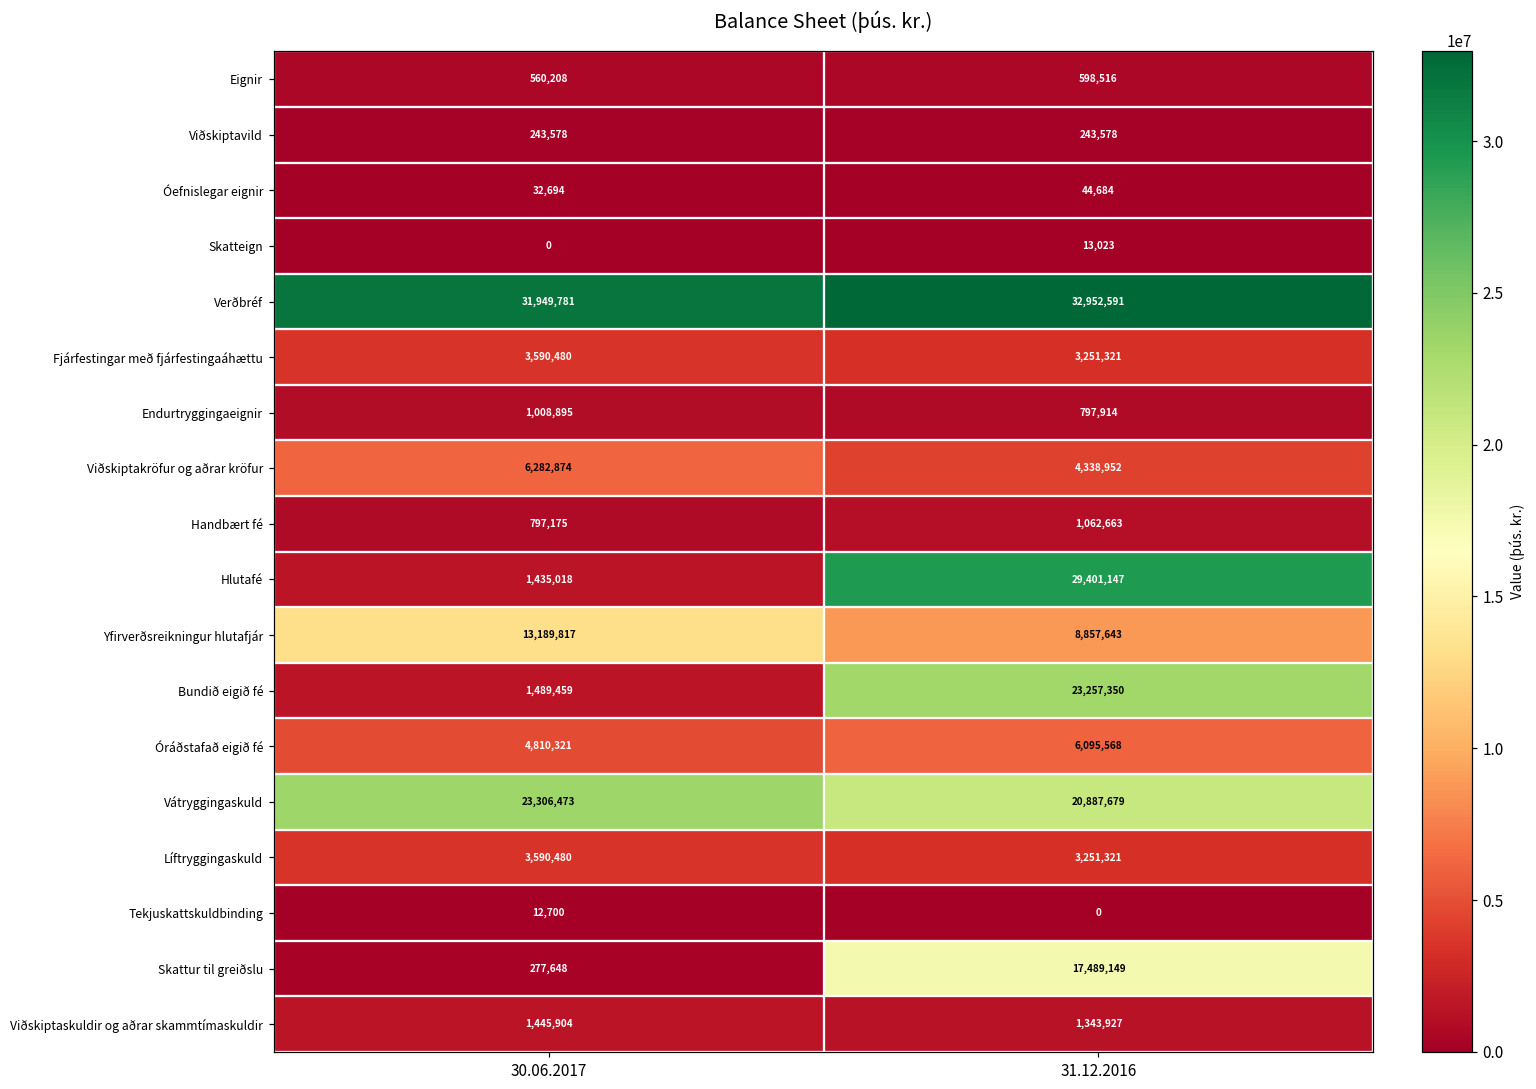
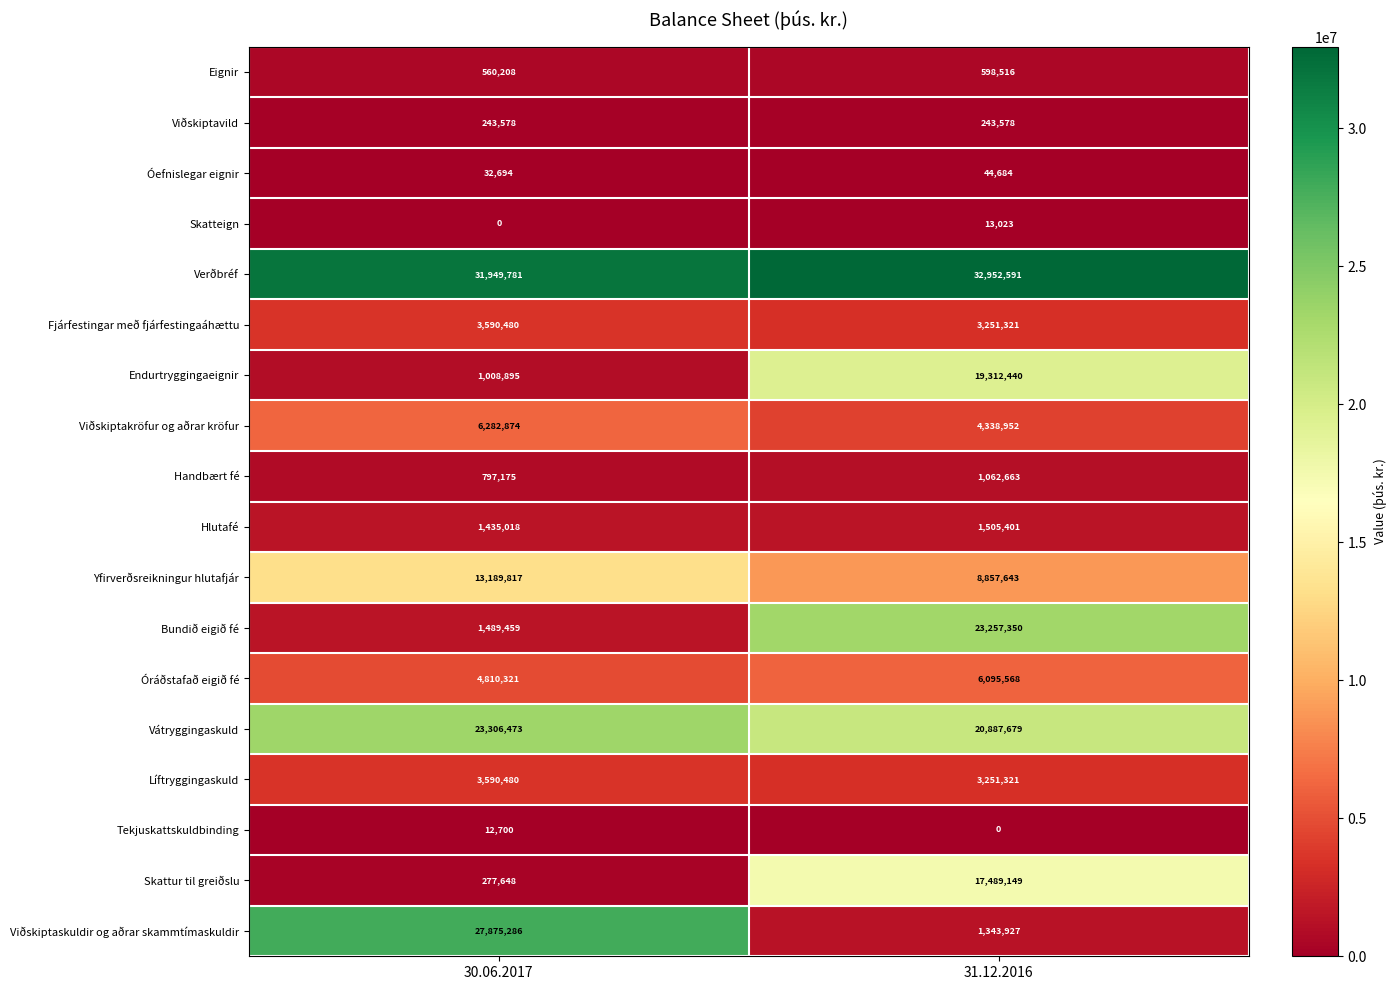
  {
    "Eignir": {
      "30.06.2017": "560,208",
      "31.12.2016": "598,516"
    },
    "Viðskiptavild": {
      "30.06.2017": "243,578",
      "31.12.2016": "243,578"
    },
    "Óefnislegar eignir": {
      "30.06.2017": "32,694",
      "31.12.2016": "44,684"
    },
    "Skatteign": {
      "30.06.2017": "0",
      "31.12.2016": "13,023"
    },
    "Verðbréf": {
      "30.06.2017": "31,949,781",
      "31.12.2016": "32,952,591"
    },
    "Fjárfestingar með fjárfestingaáhættu": {
      "30.06.2017": "3,590,480",
      "31.12.2016": "3,251,321"
    },
    "Endurtryggingaeignir": {
      "30.06.2017": "1,008,895",
-     "31.12.2016": "797,914"
+     "31.12.2016": "19,312,440"
    },
    "Viðskiptakröfur og aðrar kröfur": {
      "30.06.2017": "6,282,874",
      "31.12.2016": "4,338,952"
    },
    "Handbært fé": {
      "30.06.2017": "797,175",
      "31.12.2016": "1,062,663"
    },
    "Hlutafé": {
      "30.06.2017": "1,435,018",
-     "31.12.2016": "29,401,147"
+     "31.12.2016": "1,505,401"
    },
    "Yfirverðsreikningur hlutafjár": {
      "30.06.2017": "13,189,817",
      "31.12.2016": "8,857,643"
    },
    "Bundið eigið fé": {
      "30.06.2017": "1,489,459",
      "31.12.2016": "23,257,350"
    },
    "Óráðstafað eigið fé": {
      "30.06.2017": "4,810,321",
      "31.12.2016": "6,095,568"
    },
    "Vátryggingaskuld": {
      "30.06.2017": "23,306,473",
      "31.12.2016": "20,887,679"
    },
    "Líftryggingaskuld": {
      "30.06.2017": "3,590,480",
      "31.12.2016": "3,251,321"
    },
    "Tekjuskattskuldbinding": {
      "30.06.2017": "12,700",
      "31.12.2016": "0"
    },
    "Skattur til greiðslu": {
      "30.06.2017": "277,648",
      "31.12.2016": "17,489,149"
    },
    "Viðskiptaskuldir og aðrar skammtímaskuldir": {
-     "30.06.2017": "1,445,904",
+     "30.06.2017": "27,875,286",
      "31.12.2016": "1,343,927"
    }
  }
